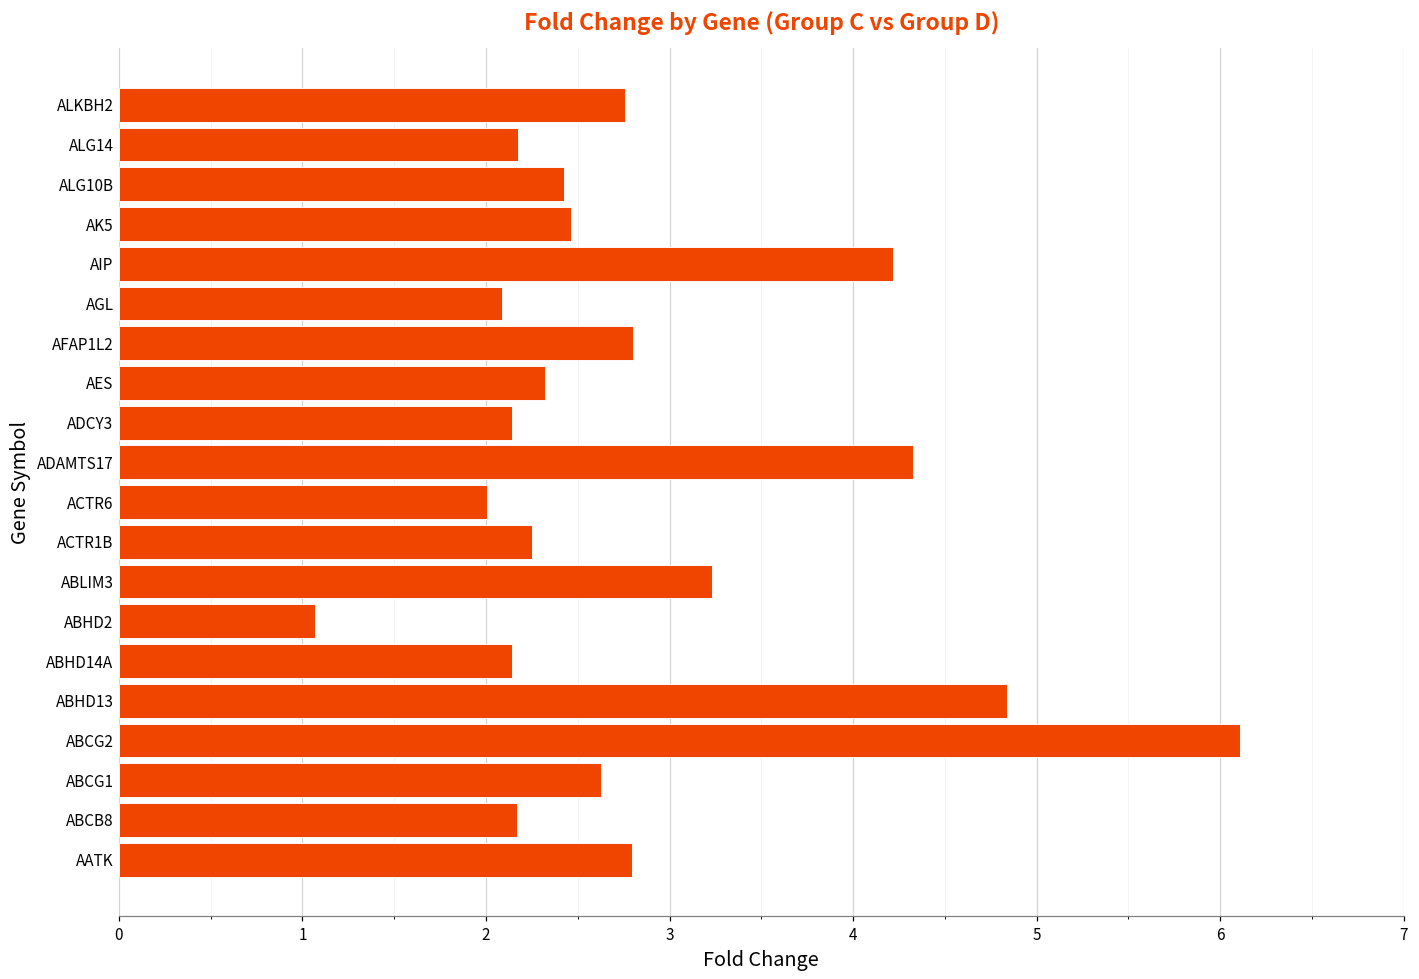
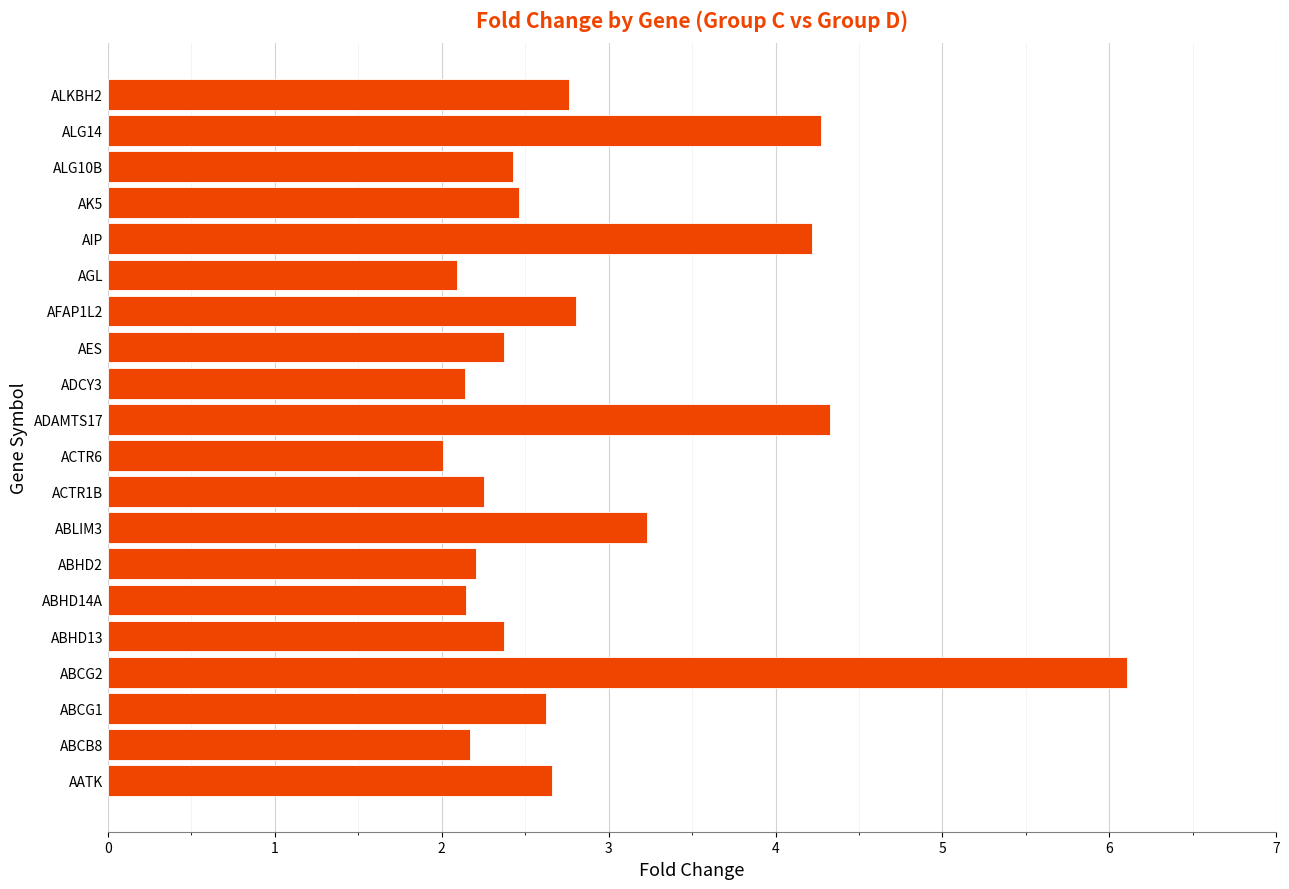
  {
    "ALKBH2": 2.76,
-   "ALG14": 2.18,
+   "ALG14": 4.27,
    "ALG10B": 2.43,
    "AK5": 2.46,
    "AIP": 4.22,
    "AGL": 2.09,
    "AFAP1L2": 2.80,
-   "AES": 2.32,
+   "AES": 2.37,
    "ADCY3": 2.14,
    "ADAMTS17": 4.33,
    "ACTR6": 2.01,
    "ACTR1B": 2.25,
    "ABLIM3": 3.23,
-   "ABHD2": 1.07,
+   "ABHD2": 2.21,
    "ABHD14A": 2.14,
-   "ABHD13": 4.84,
+   "ABHD13": 2.38,
    "ABCG2": 6.11,
    "ABCG1": 2.63,
    "ABCB8": 2.17,
-   "AATK": 2.79
+   "AATK": 2.66
  }
